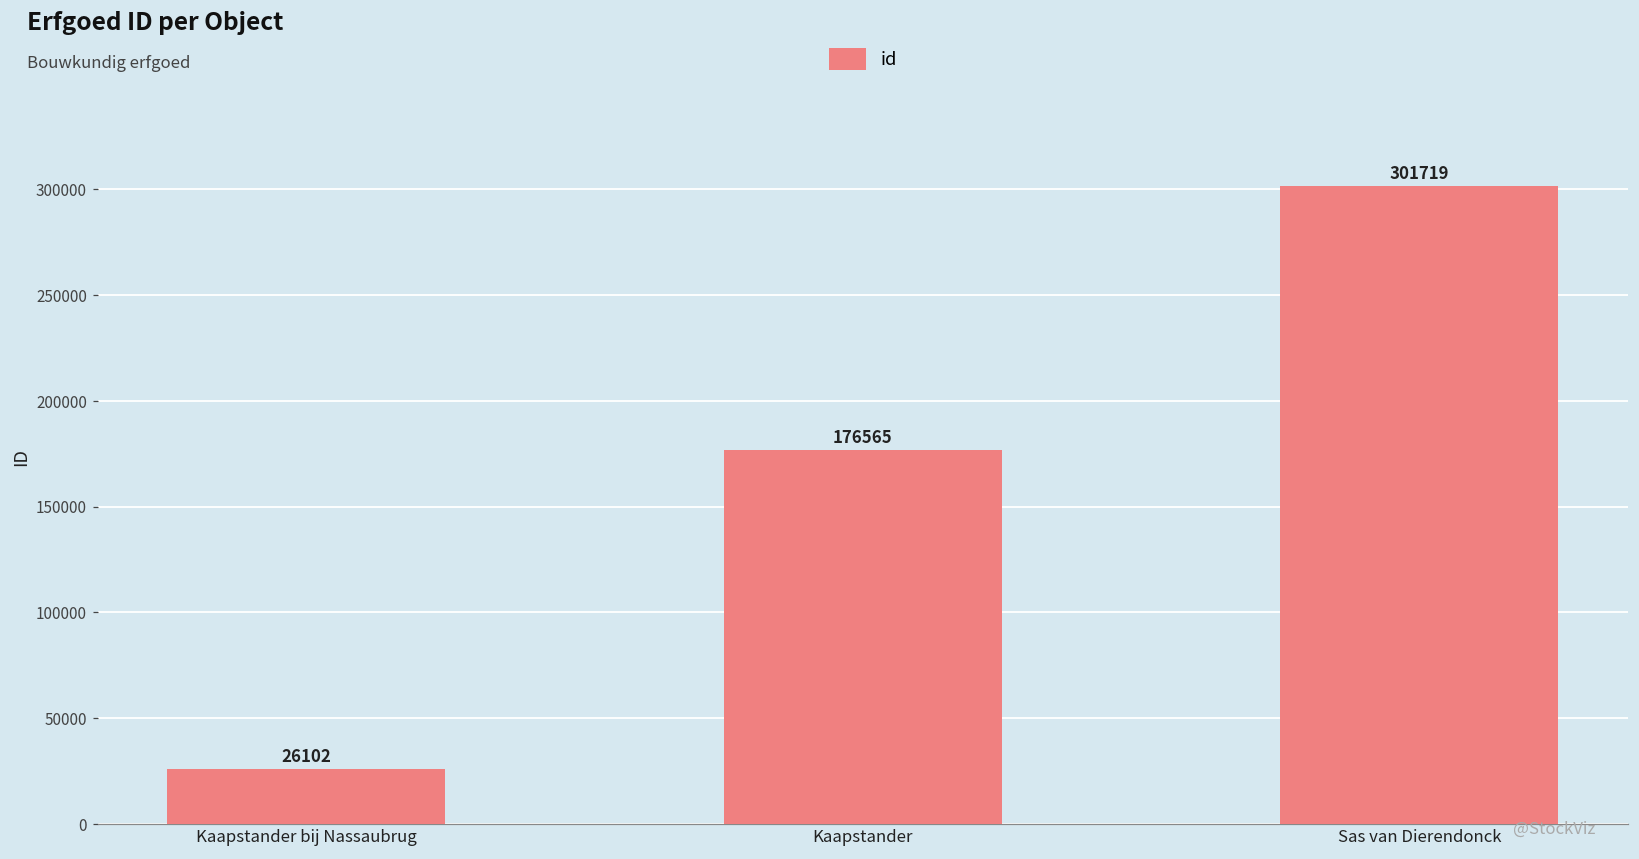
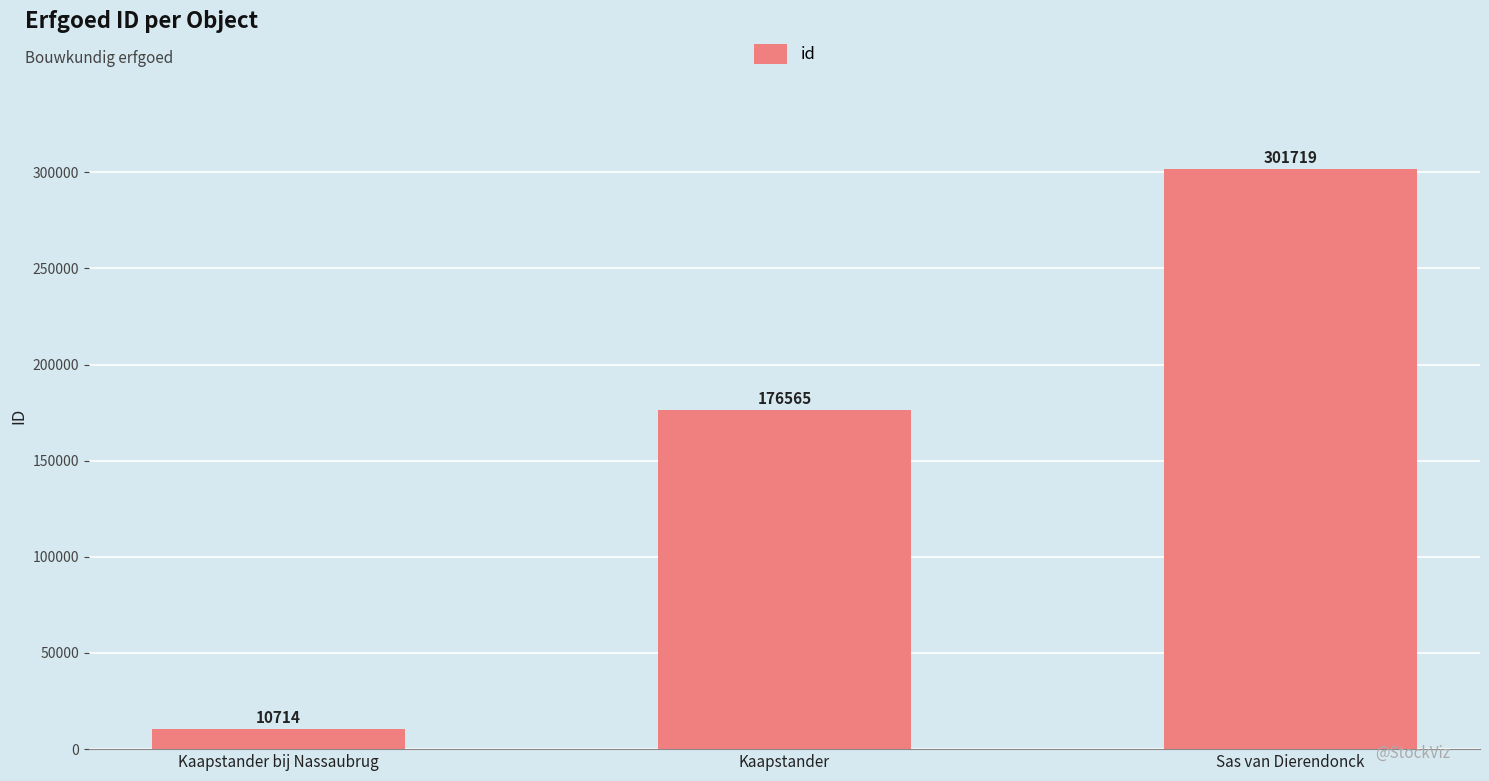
  {
-   "Kaapstander bij Nassaubrug": 26102,
+   "Kaapstander bij Nassaubrug": 10714,
    "Kaapstander": 176565,
    "Sas van Dierendonck": 301719
  }
